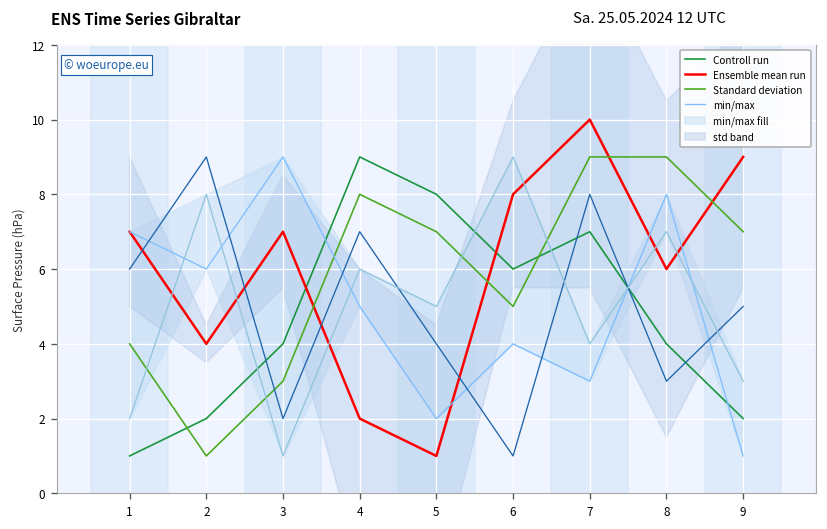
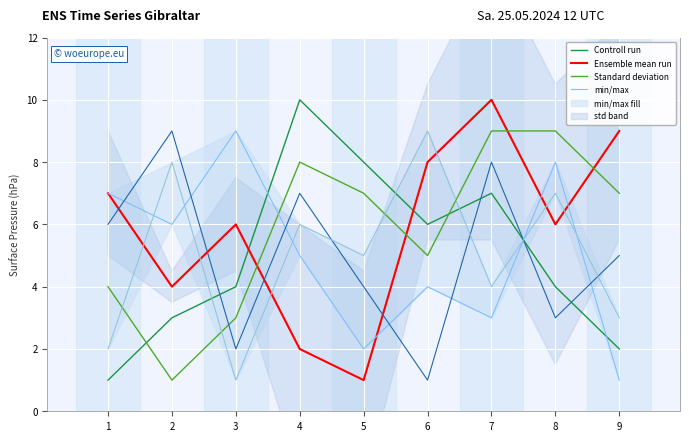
  {
    "Controll run": {
      "1": 1,
-     "2": 2,
+     "2": 3,
      "3": 4,
-     "4": 9,
+     "4": 10,
      "5": 8,
      "6": 6,
      "7": 7,
      "8": 4,
      "9": 2
    },
    "Ensemble mean run": {
      "2": 4,
-     "3": 7,
+     "3": 6,
      "4": 2,
      "5": 1,
      "6": 8,
      "7": 10,
      "8": 6,
      "9": 9
    },
    "Standard deviation": {
      "1": 4,
      "2": 1,
      "3": 3,
      "4": 8,
      "5": 7,
      "6": 5,
      "7": 9,
      "8": 9,
      "9": 7
    }
  }
